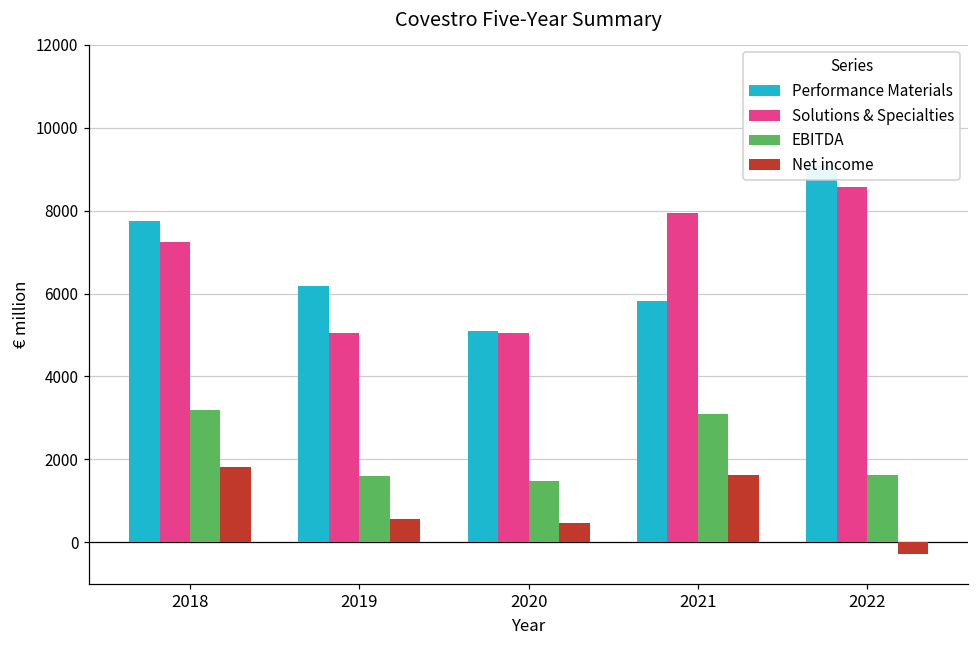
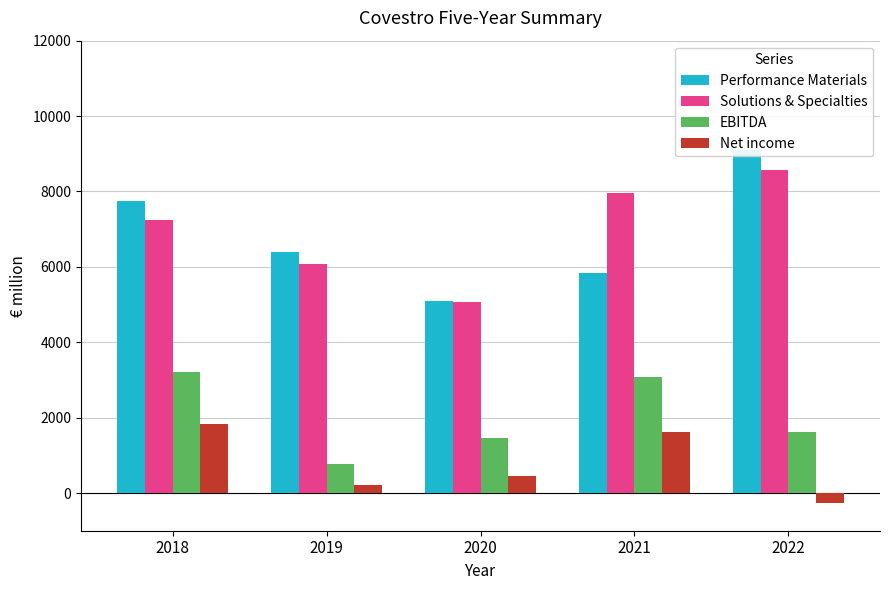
  {
    "Performance Materials": {
      "2018": 7800,
-     "2019": 6200,
+     "2019": 6400,
      "2020": 5100,
      "2021": 5800
    },
    "Solutions & Specialties": {
      "2018": 7200,
-     "2019": 5100,
+     "2019": 6100,
      "2020": 5100,
      "2021": 7900,
      "2022": 8600
    },
    "EBITDA": {
      "2018": 3200,
-     "2019": 1600,
+     "2019": 800,
      "2020": 1500,
      "2021": 3100,
      "2022": 1600
    },
    "Net income": {
      "2018": 1800,
-     "2019": 600,
+     "2019": 200,
      "2020": 500,
      "2021": 1600,
      "2022": -300
    }
  }
